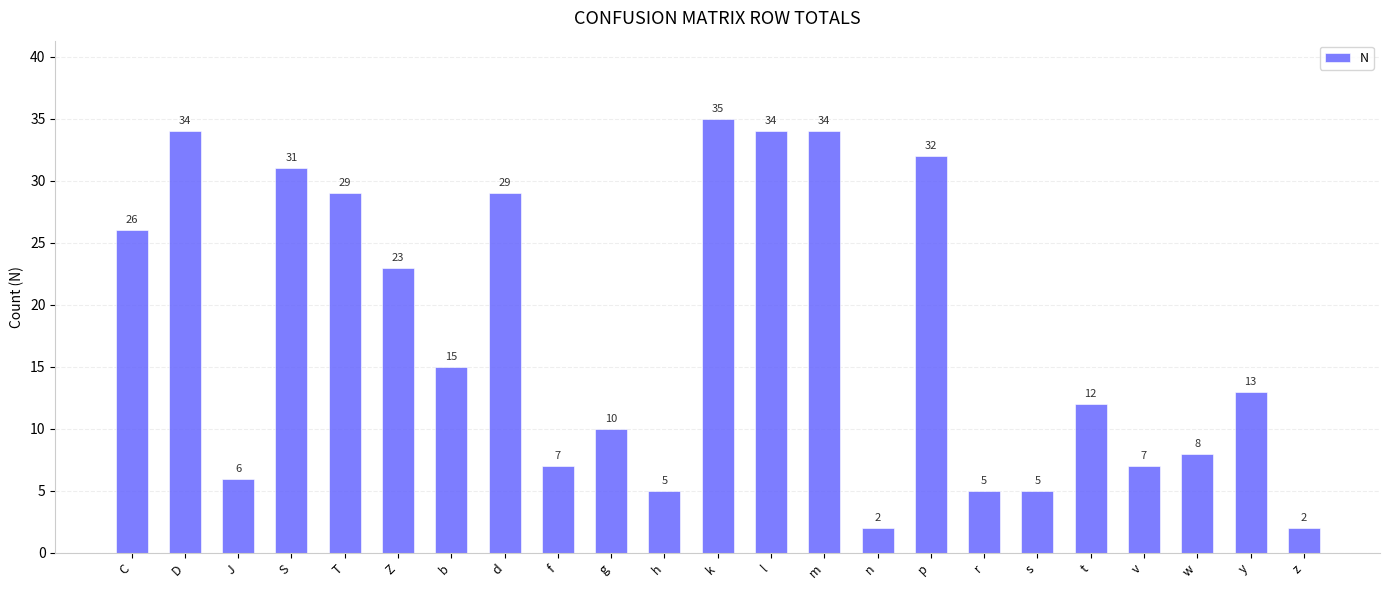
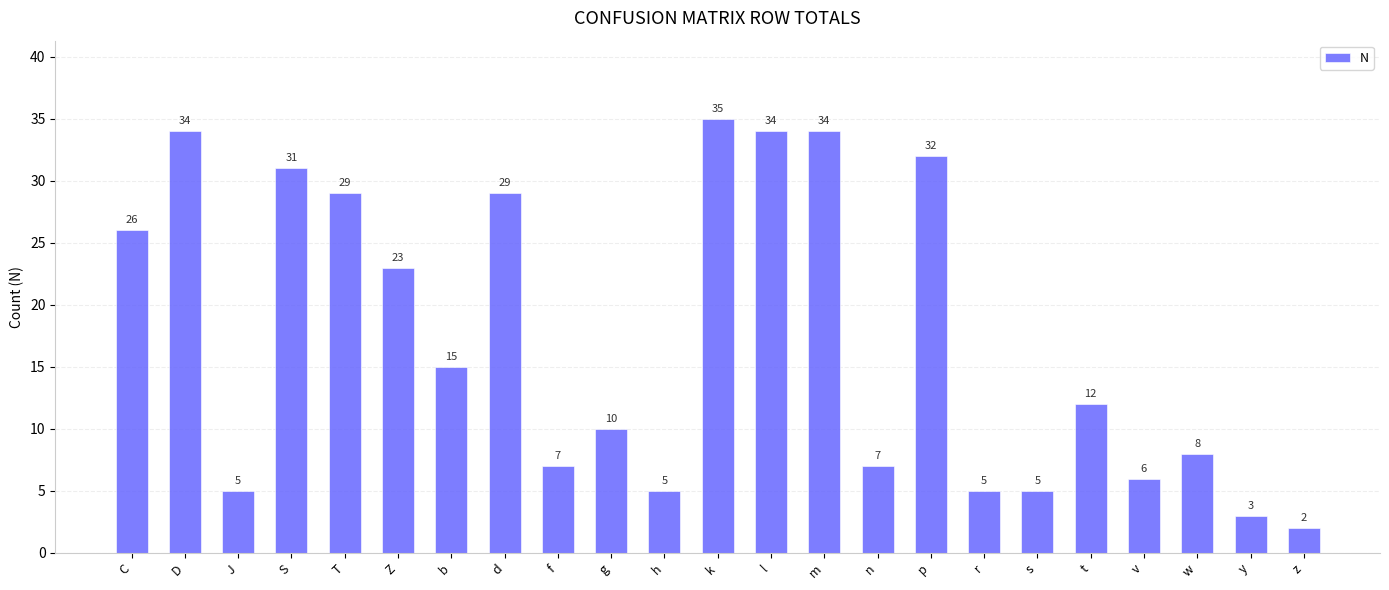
  {
    "C": 26,
    "D": 34,
-   "J": 6,
+   "J": 5,
    "S": 31,
    "T": 29,
    "Z": 23,
    "b": 15,
    "d": 29,
    "f": 7,
    "g": 10,
    "h": 5,
    "k": 35,
    "l": 34,
    "m": 34,
-   "n": 2,
+   "n": 7,
    "p": 32,
    "r": 5,
    "s": 5,
    "t": 12,
-   "v": 7,
+   "v": 6,
    "w": 8,
-   "y": 13,
+   "y": 3,
    "z": 2
  }
